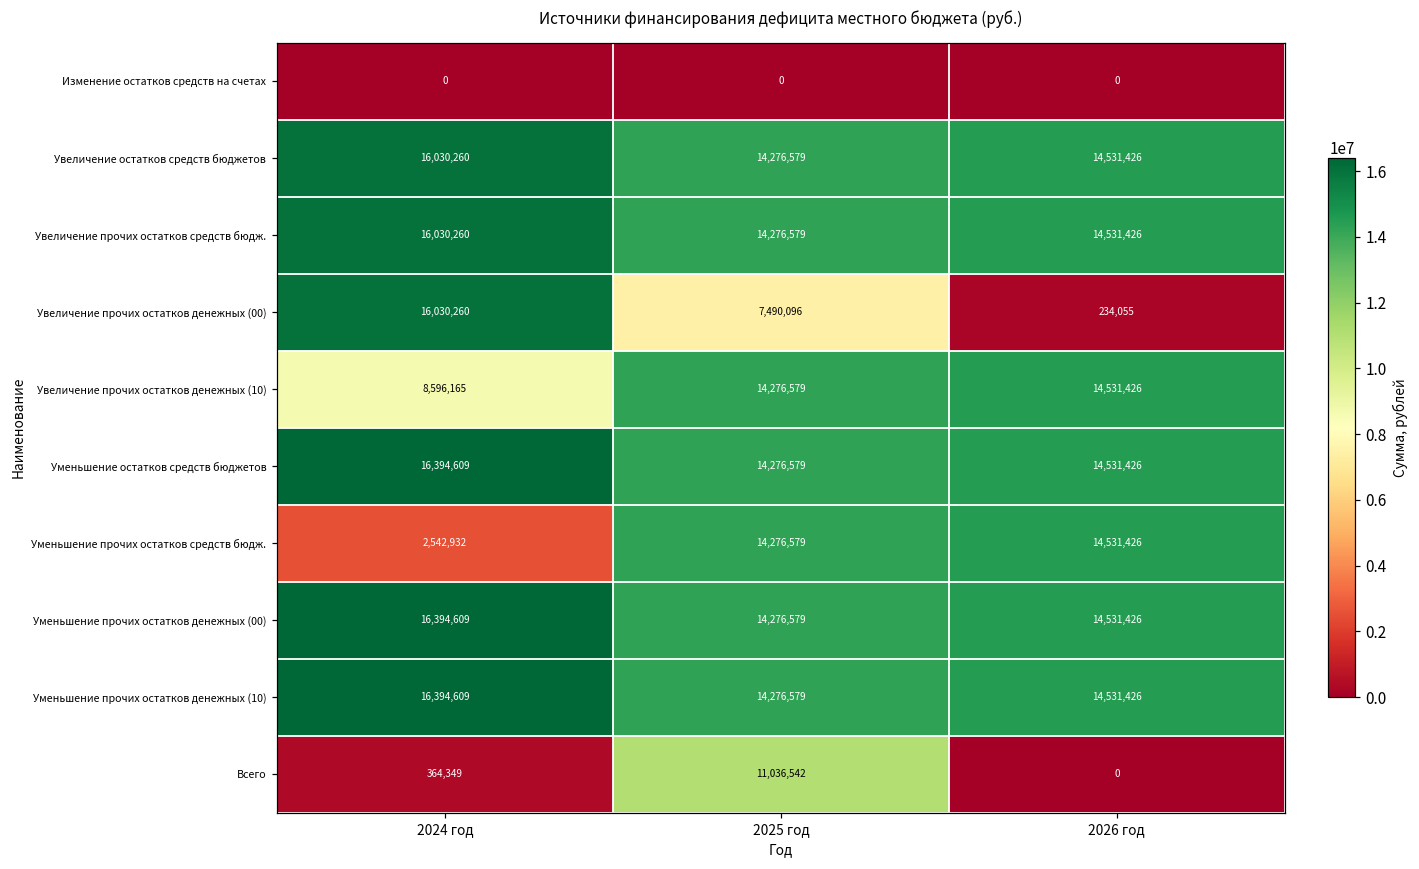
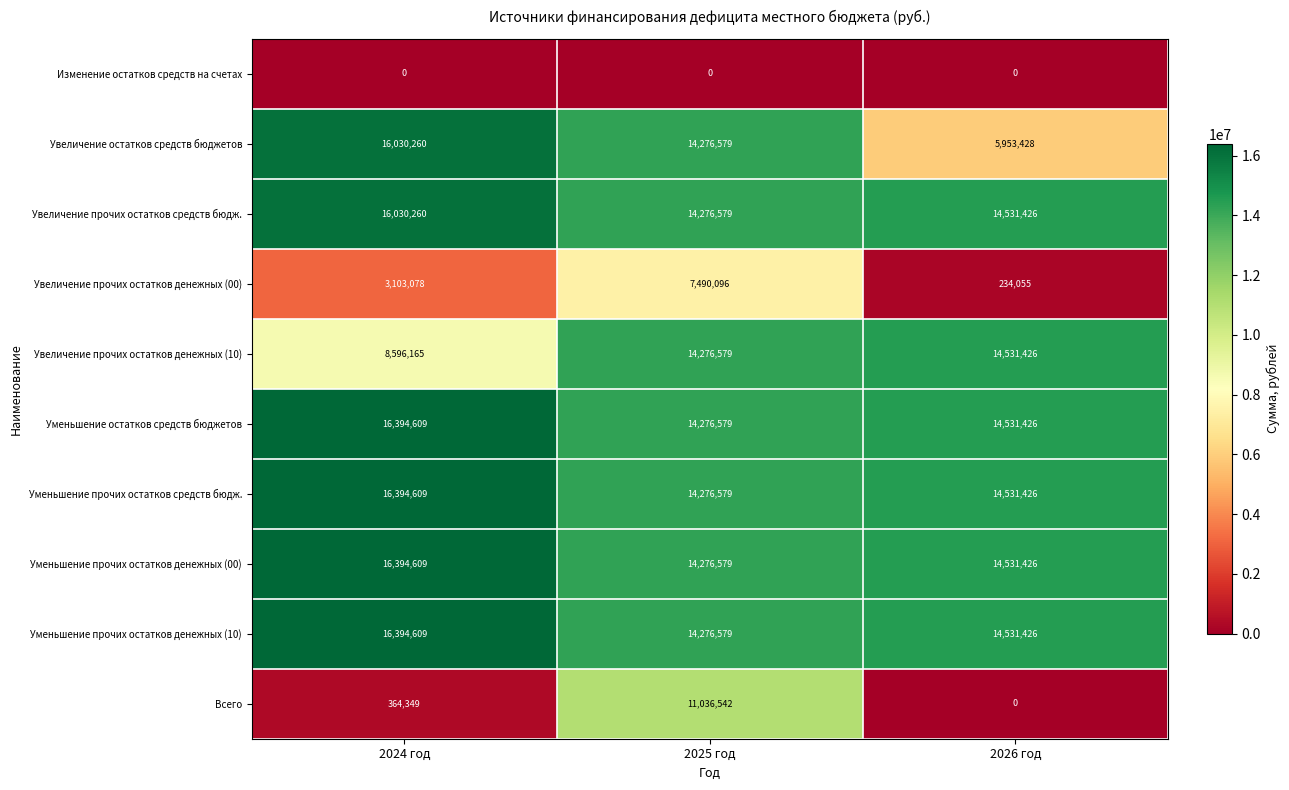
  {
    "Изменение остатков средств на счетах": {
      "2024 год": "0",
      "2025 год": "0",
      "2026 год": "0"
    },
    "Увеличение остатков средств бюджетов": {
      "2024 год": "16,030,260",
      "2025 год": "14,276,579",
-     "2026 год": "14,531,426"
+     "2026 год": "5,953,428"
    },
    "Увеличение прочих остатков средств бюдж.": {
      "2024 год": "16,030,260",
      "2025 год": "14,276,579",
      "2026 год": "14,531,426"
    },
    "Увеличение прочих остатков денежных (00)": {
-     "2024 год": "16,030,260",
+     "2024 год": "3,103,078",
      "2025 год": "7,490,096",
      "2026 год": "234,055"
    },
    "Увеличение прочих остатков денежных (10)": {
      "2024 год": "8,596,165",
      "2025 год": "14,276,579",
      "2026 год": "14,531,426"
    },
    "Уменьшение остатков средств бюджетов": {
      "2024 год": "16,394,609",
      "2025 год": "14,276,579",
      "2026 год": "14,531,426"
    },
    "Уменьшение прочих остатков средств бюдж.": {
-     "2024 год": "2,542,932",
+     "2024 год": "16,394,609",
      "2025 год": "14,276,579",
      "2026 год": "14,531,426"
    },
    "Уменьшение прочих остатков денежных (00)": {
      "2024 год": "16,394,609",
      "2025 год": "14,276,579",
      "2026 год": "14,531,426"
    },
    "Уменьшение прочих остатков денежных (10)": {
      "2024 год": "16,394,609",
      "2025 год": "14,276,579",
      "2026 год": "14,531,426"
    },
    "Всего": {
      "2024 год": "364,349",
      "2025 год": "11,036,542",
      "2026 год": "0"
    }
  }
